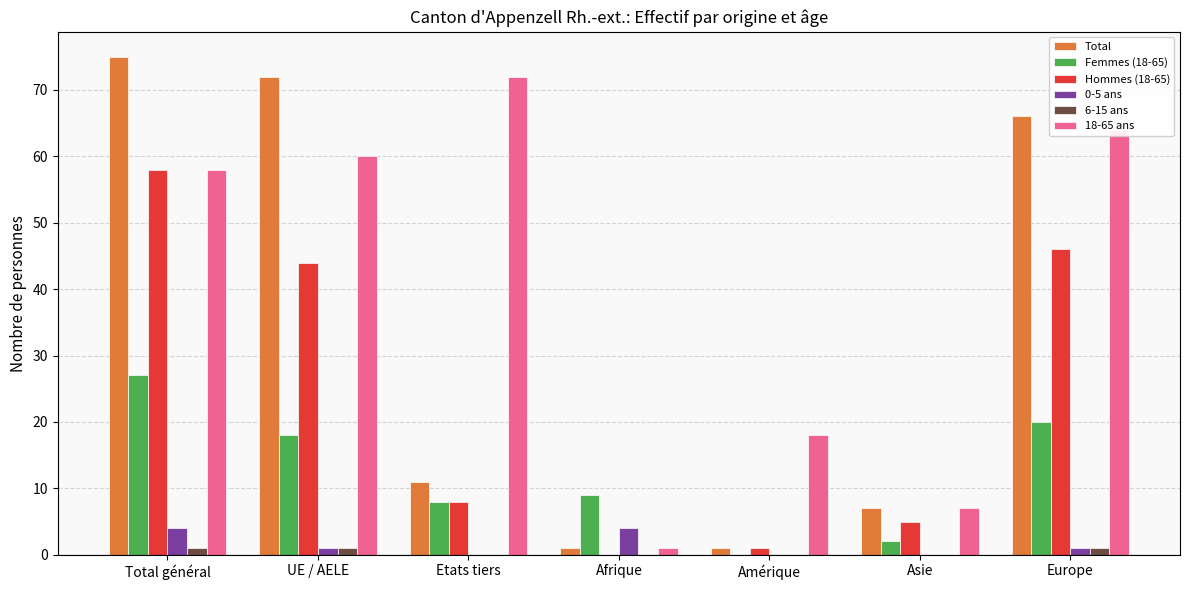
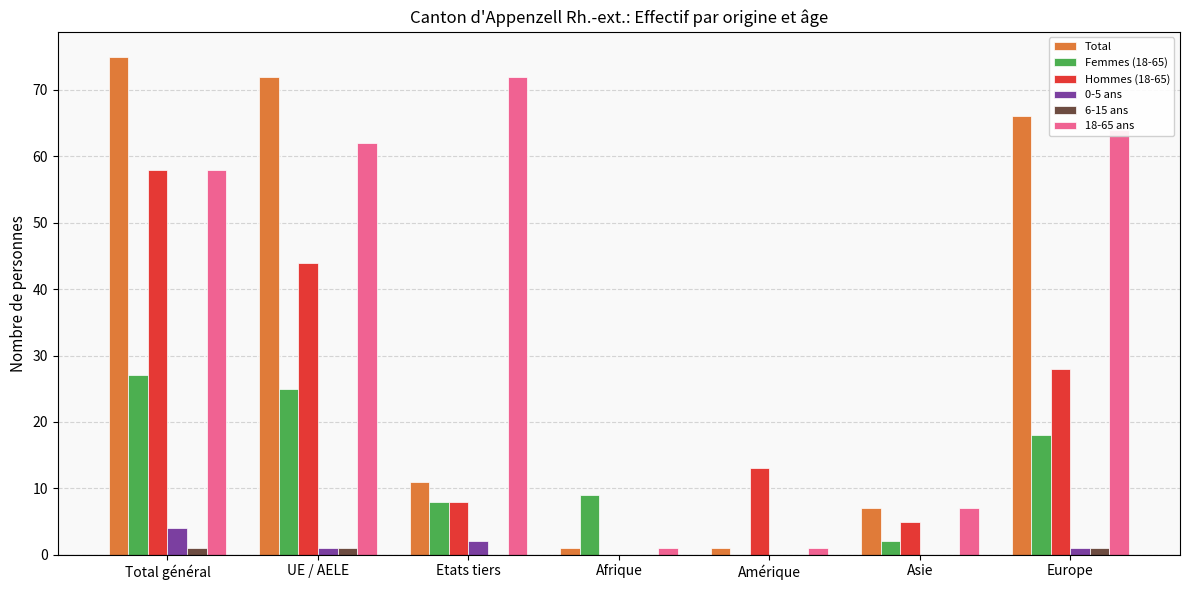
  {
    "Total": {
      "Total général": 75,
      "UE / AELE": 72,
      "Etats tiers": 11,
      "Afrique": 1,
      "Amérique": 1,
      "Asie": 7,
      "Europe": 66
    },
    "Femmes (18-65)": {
      "Total général": 27,
-     "UE / AELE": 18,
+     "UE / AELE": 25,
      "Etats tiers": 8,
      "Afrique": 9,
      "Amérique": 0,
      "Asie": 2,
-     "Europe": 20
+     "Europe": 18
    },
    "Hommes (18-65)": {
      "Total général": 58,
      "UE / AELE": 44,
      "Etats tiers": 8,
      "Afrique": 0,
-     "Amérique": 1,
+     "Amérique": 13,
      "Asie": 5,
-     "Europe": 46
+     "Europe": 28
    },
    "0-5 ans": {
      "Total général": 4,
      "UE / AELE": 1,
-     "Etats tiers": 0,
-     "Afrique": 4,
+     "Etats tiers": 2,
+     "Afrique": 0,
      "Amérique": 0,
      "Asie": 0,
      "Europe": 1
    },
    "6-15 ans": {
      "Total général": 1,
      "UE / AELE": 1,
      "Etats tiers": 0,
      "Afrique": 0,
      "Amérique": 0,
      "Asie": 0,
      "Europe": 1
    },
    "18-65 ans": {
      "Total général": 58,
-     "UE / AELE": 60,
+     "UE / AELE": 62,
      "Etats tiers": 72,
      "Afrique": 1,
-     "Amérique": 18,
+     "Amérique": 1,
      "Asie": 7
    }
  }
